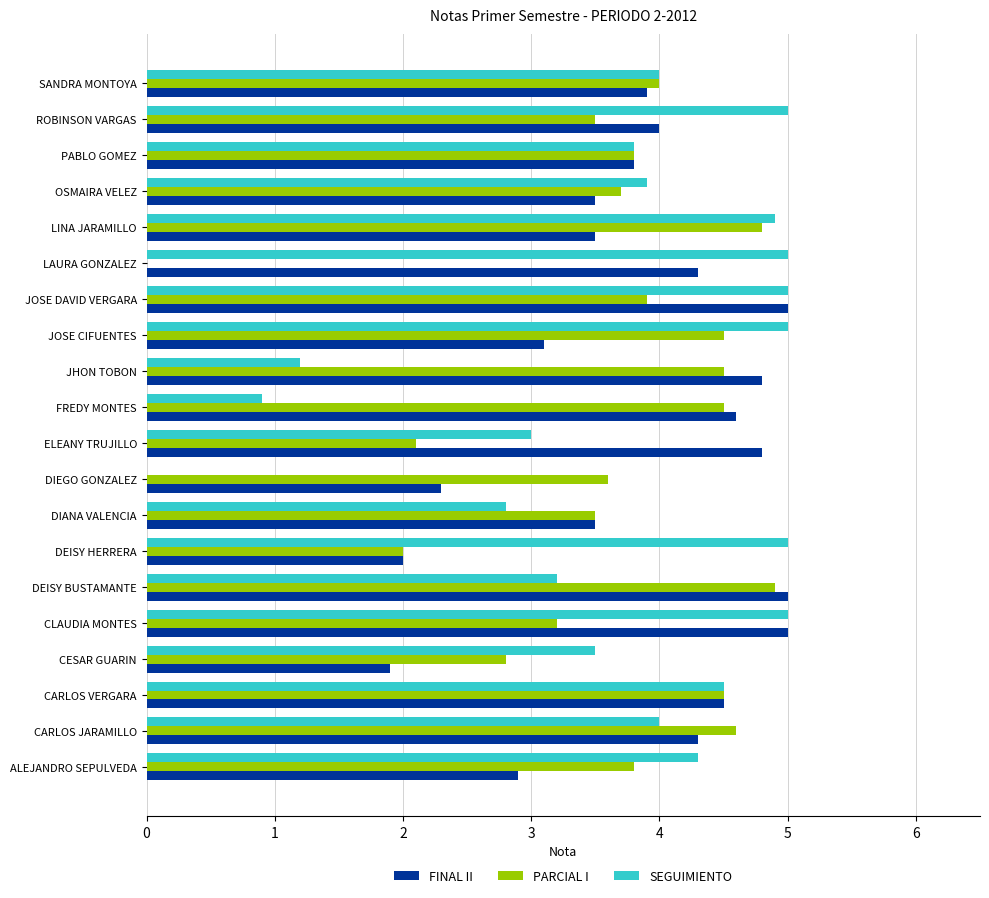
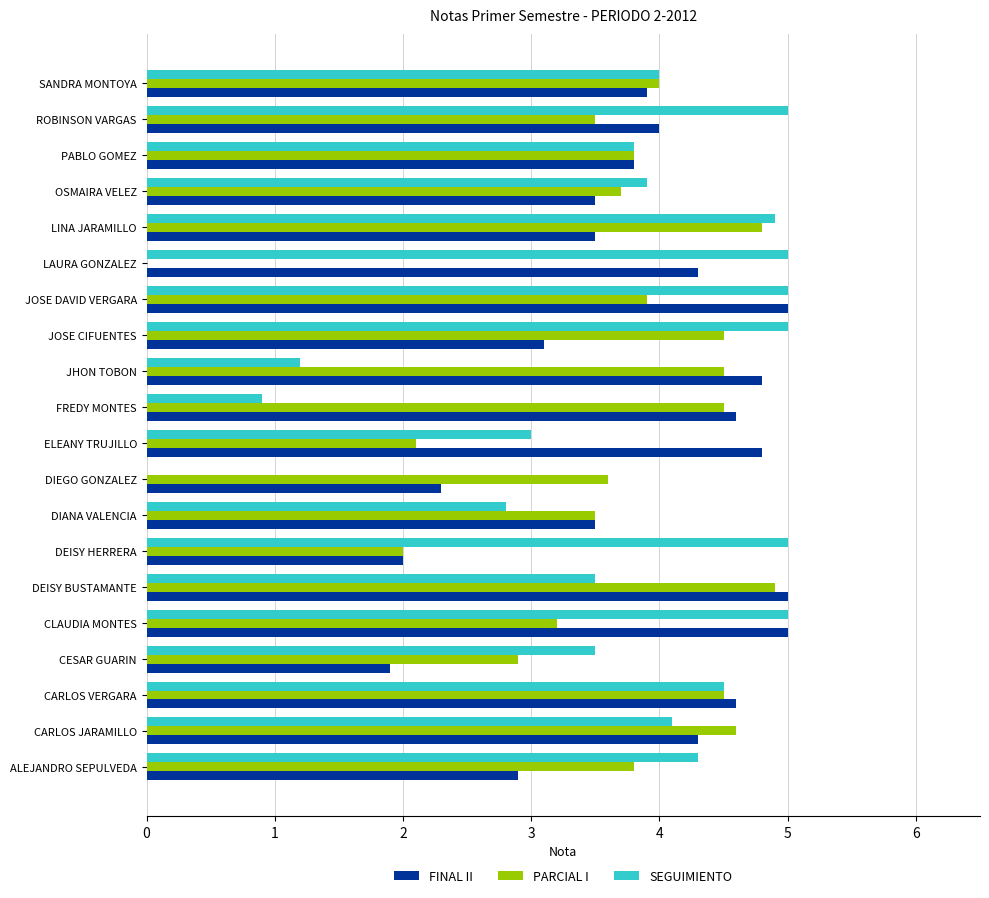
  {
    "FINAL II": {
      "SANDRA MONTOYA": 3.9,
      "ROBINSON VARGAS": 4.0,
      "PABLO GOMEZ": 3.8,
      "OSMAIRA VELEZ": 3.5,
      "LINA JARAMILLO": 3.5,
      "LAURA GONZALEZ": 4.3,
      "JOSE DAVID VERGARA": 5.0,
      "JOSE CIFUENTES": 3.1,
      "JHON TOBON": 4.8,
      "FREDY MONTES": 4.6,
      "ELEANY TRUJILLO": 4.8,
      "DIEGO GONZALEZ": 2.3,
      "DIANA VALENCIA": 3.5,
      "DEISY HERRERA": 2.0,
      "DEISY BUSTAMANTE": 5.0,
      "CLAUDIA MONTES": 5.0,
      "CESAR GUARIN": 1.9,
-     "CARLOS VERGARA": 4.5,
+     "CARLOS VERGARA": 4.6,
      "CARLOS JARAMILLO": 4.3,
      "ALEJANDRO SEPULVEDA": 2.9
    },
    "PARCIAL I": {
      "SANDRA MONTOYA": 4.0,
      "ROBINSON VARGAS": 3.5,
      "PABLO GOMEZ": 3.8,
      "OSMAIRA VELEZ": 3.7,
      "LINA JARAMILLO": 4.8,
      "LAURA GONZALEZ": 0.0,
      "JOSE DAVID VERGARA": 3.9,
      "JOSE CIFUENTES": 4.5,
      "JHON TOBON": 4.5,
      "FREDY MONTES": 4.5,
      "ELEANY TRUJILLO": 2.1,
      "DIEGO GONZALEZ": 3.6,
      "DIANA VALENCIA": 3.5,
      "DEISY HERRERA": 2.0,
      "DEISY BUSTAMANTE": 4.9,
      "CLAUDIA MONTES": 3.2,
-     "CESAR GUARIN": 2.8,
+     "CESAR GUARIN": 2.9,
      "CARLOS VERGARA": 4.5,
      "CARLOS JARAMILLO": 4.6,
      "ALEJANDRO SEPULVEDA": 3.8
    },
    "SEGUIMIENTO": {
      "SANDRA MONTOYA": 4.0,
      "ROBINSON VARGAS": 5.0,
      "PABLO GOMEZ": 3.8,
      "OSMAIRA VELEZ": 3.9,
      "LINA JARAMILLO": 4.9,
      "LAURA GONZALEZ": 5.0,
      "JOSE DAVID VERGARA": 5.0,
      "JOSE CIFUENTES": 5.0,
      "JHON TOBON": 1.2,
      "FREDY MONTES": 0.9,
      "ELEANY TRUJILLO": 3.0,
      "DIEGO GONZALEZ": 0.0,
      "DIANA VALENCIA": 2.8,
      "DEISY HERRERA": 5.0,
-     "DEISY BUSTAMANTE": 3.2,
+     "DEISY BUSTAMANTE": 3.5,
      "CLAUDIA MONTES": 5.0,
      "CESAR GUARIN": 3.5,
      "CARLOS VERGARA": 4.5,
-     "CARLOS JARAMILLO": 4.0,
+     "CARLOS JARAMILLO": 4.1,
      "ALEJANDRO SEPULVEDA": 4.3
    }
  }
